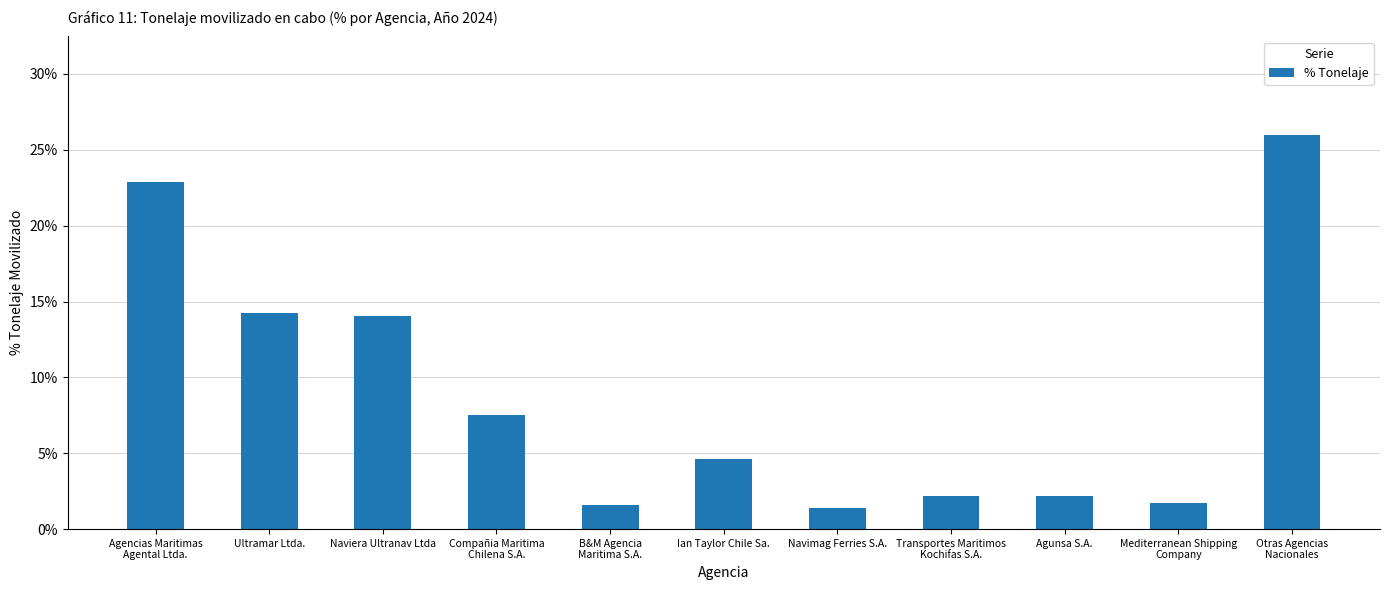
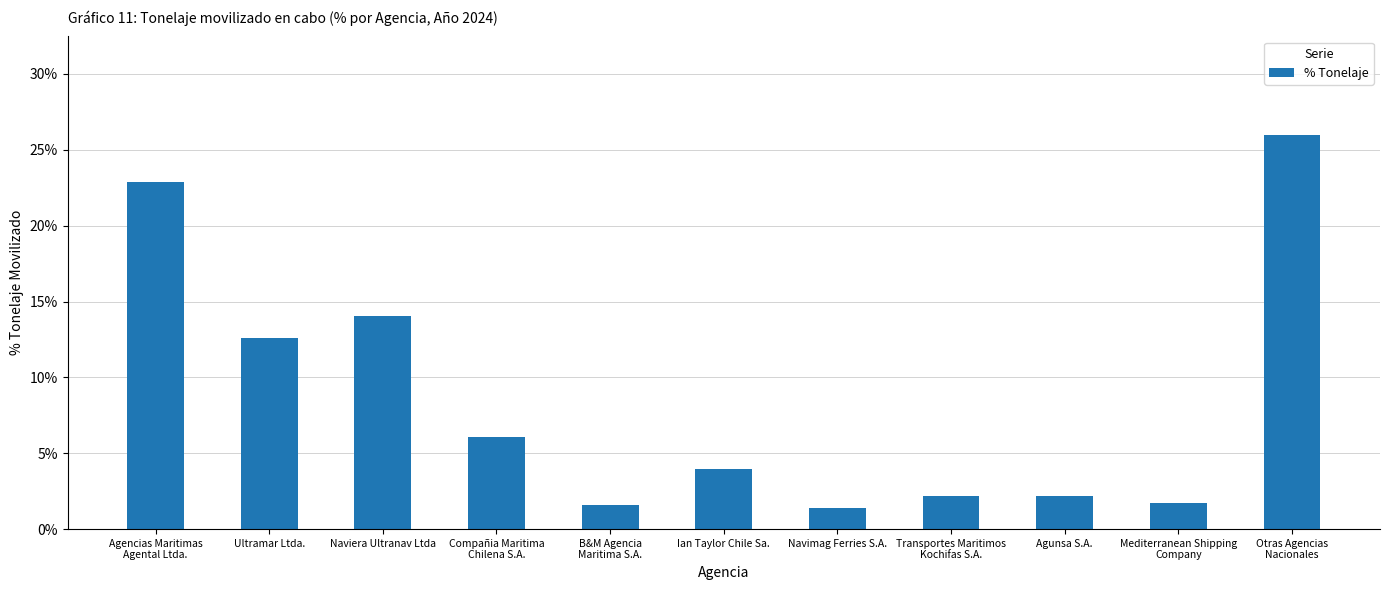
  {
    "Agencias Maritimas Agental Ltda.": "22.9%",
-   "Ultramar Ltda.": "14.3%",
+   "Ultramar Ltda.": "12.6%",
    "Naviera Ultranav Ltda": "14.0%",
-   "Compañia Maritima Chilena S.A.": "7.5%",
+   "Compañia Maritima Chilena S.A.": "6.0%",
    "B&M Agencia Maritima S.A.": "1.6%",
-   "Ian Taylor Chile Sa.": "4.7%",
+   "Ian Taylor Chile Sa.": "3.9%",
    "Navimag Ferries S.A.": "1.4%",
    "Transportes Maritimos Kochifas S.A.": "2.2%",
    "Agunsa S.A.": "2.2%",
    "Mediterranean Shipping Company": "1.7%",
    "Otras Agencias Nacionales": "26.0%"
  }
